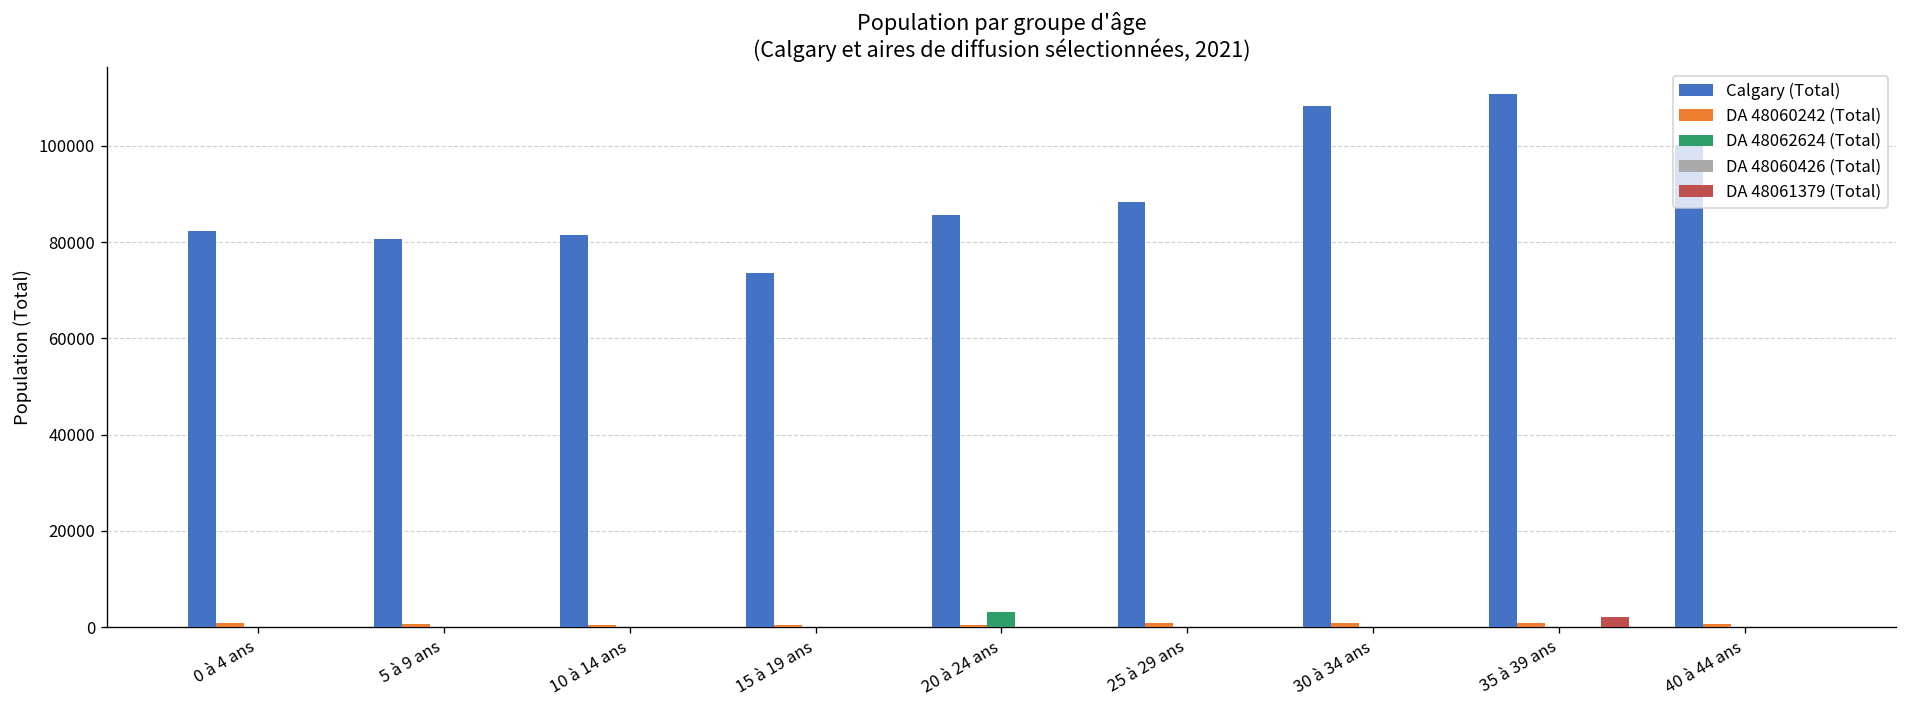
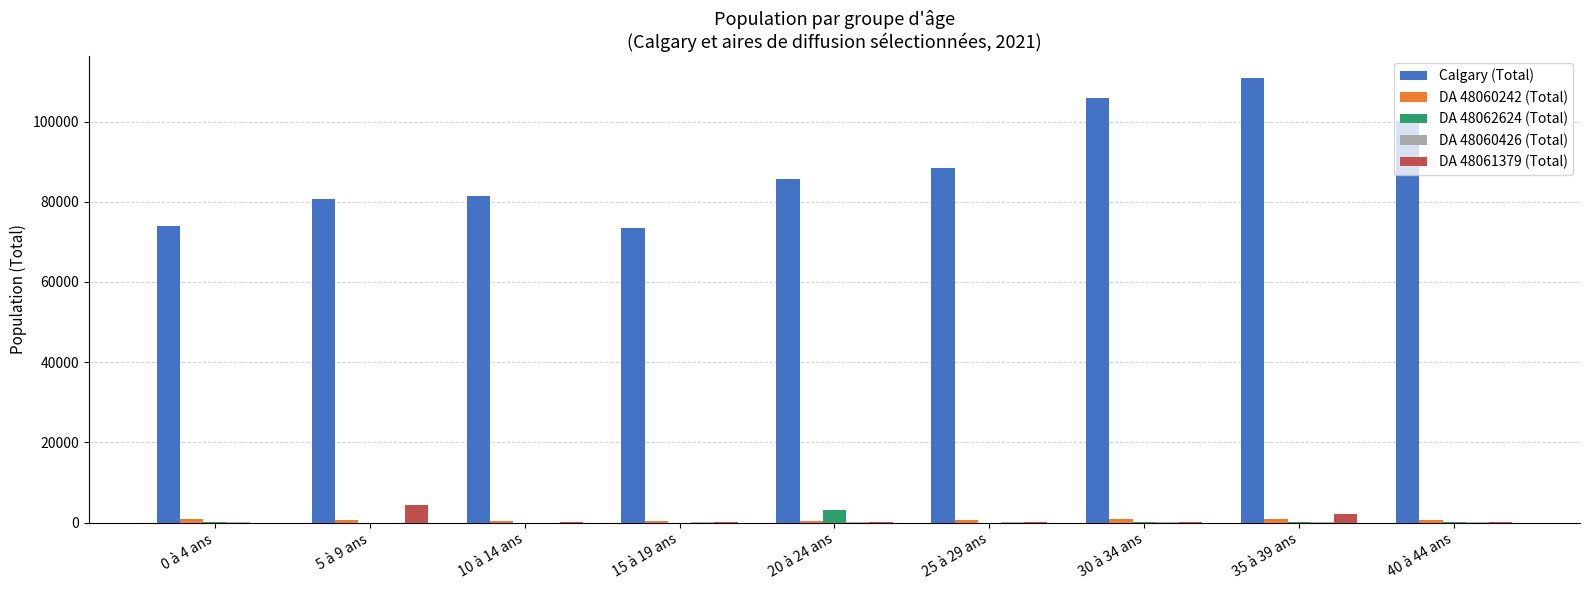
  {
    "Calgary (Total)": {
-     "0 à 4 ans": 82000,
+     "0 à 4 ans": 74000,
      "5 à 9 ans": 81000,
      "10 à 14 ans": 81000,
      "15 à 19 ans": 73000,
      "20 à 24 ans": 86000,
      "25 à 29 ans": 88000,
-     "30 à 34 ans": 108000,
+     "30 à 34 ans": 106000,
      "35 à 39 ans": 111000
    },
    "DA 48060242 (Total)": {
      "0 à 4 ans": 1000,
      "25 à 29 ans": 1000,
      "30 à 34 ans": 1000,
      "35 à 39 ans": 1000,
      "40 à 44 ans": 1000
    },
    "DA 48062624 (Total)": {
      "20 à 24 ans": 3000
    },
    "DA 48061379 (Total)": {
-     "5 à 9 ans": 0,
+     "5 à 9 ans": 4000,
      "35 à 39 ans": 2000
    }
  }
